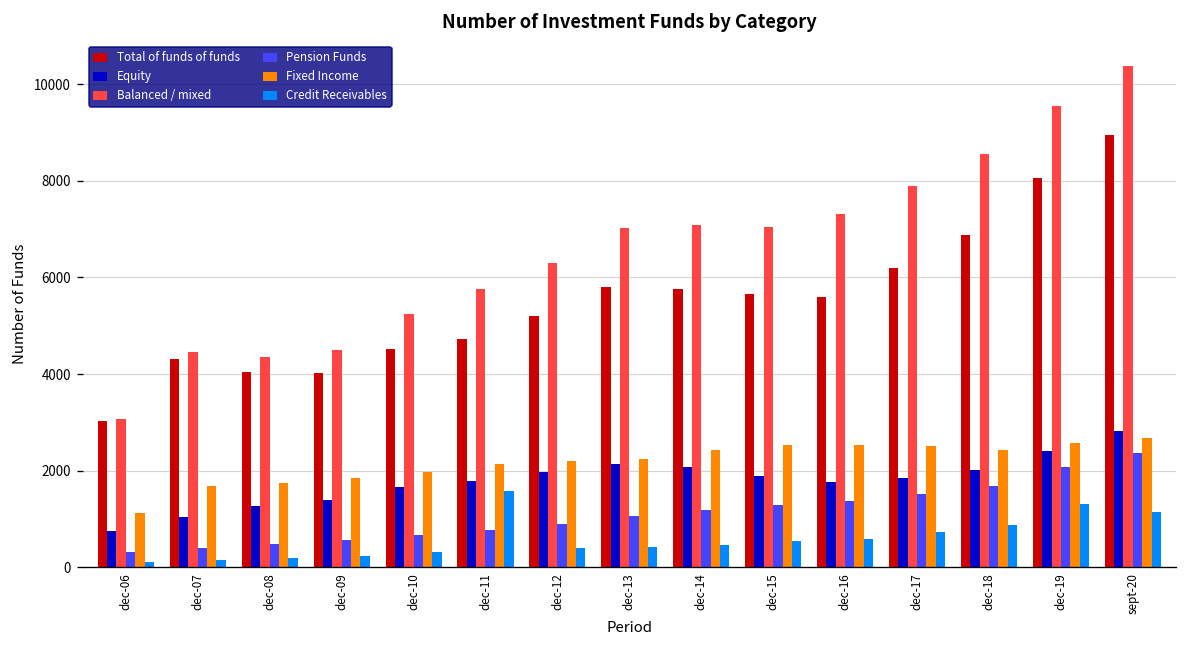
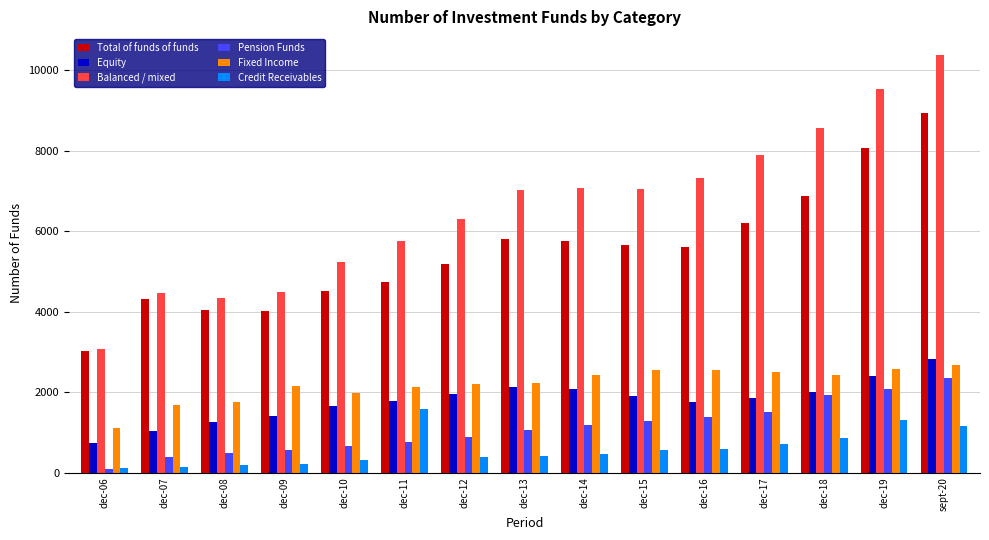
  {
    "Total of funds of funds": {
      "dec-06": 3000,
      "dec-07": 4300,
      "dec-08": 4000,
      "dec-09": 4000,
      "dec-10": 4500,
      "dec-11": 4700,
      "dec-12": 5200,
      "dec-13": 5800,
      "dec-14": 5800,
      "dec-15": 5700,
      "dec-16": 5600,
      "dec-17": 6200,
      "dec-18": 6900,
      "dec-19": 8100,
      "sept-20": 8900
    },
    "Equity": {
      "dec-06": 700,
      "dec-07": 1000,
      "dec-08": 1300,
      "dec-09": 1400,
      "dec-10": 1700,
      "dec-11": 1800,
      "dec-12": 2000,
      "dec-13": 2100,
      "dec-14": 2100,
      "dec-15": 1900,
      "dec-16": 1800,
      "dec-17": 1900,
      "dec-18": 2000,
      "dec-19": 2400,
      "sept-20": 2800
    },
    "Balanced / mixed": {
      "dec-06": 3100,
      "dec-07": 4500,
      "dec-08": 4300,
      "dec-09": 4500,
      "dec-10": 5200,
      "dec-11": 5800,
      "dec-12": 6300,
      "dec-13": 7000,
      "dec-14": 7100,
      "dec-15": 7000,
      "dec-16": 7300,
      "dec-17": 7900,
      "dec-18": 8600,
      "dec-19": 9500,
      "sept-20": 10400
    },
    "Pension Funds": {
-     "dec-06": 300,
+     "dec-06": 100,
      "dec-07": 400,
      "dec-08": 500,
      "dec-09": 600,
      "dec-10": 700,
      "dec-11": 800,
      "dec-12": 900,
      "dec-13": 1100,
      "dec-14": 1200,
      "dec-15": 1300,
      "dec-16": 1400,
      "dec-17": 1500,
-     "dec-18": 1700,
+     "dec-18": 1900,
      "dec-19": 2100,
      "sept-20": 2400
    },
    "Fixed Income": {
      "dec-06": 1100,
      "dec-07": 1700,
      "dec-08": 1700,
-     "dec-09": 1900,
+     "dec-09": 2200,
      "dec-10": 2000,
      "dec-11": 2100,
      "dec-12": 2200,
      "dec-13": 2200,
      "dec-14": 2400,
      "dec-15": 2500,
      "dec-16": 2500,
      "dec-17": 2500,
      "dec-18": 2400,
      "dec-19": 2600,
      "sept-20": 2700
    },
    "Credit Receivables": {
      "dec-06": 100,
      "dec-07": 200,
      "dec-08": 200,
      "dec-09": 200,
      "dec-10": 300,
      "dec-11": 1600,
      "dec-12": 400,
      "dec-13": 400,
      "dec-14": 500,
      "dec-15": 600,
      "dec-16": 600,
      "dec-17": 700,
      "dec-18": 900,
      "dec-19": 1300,
      "sept-20": 1200
    }
  }
